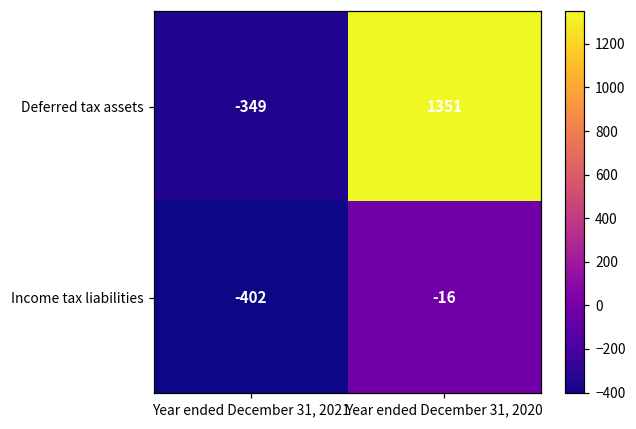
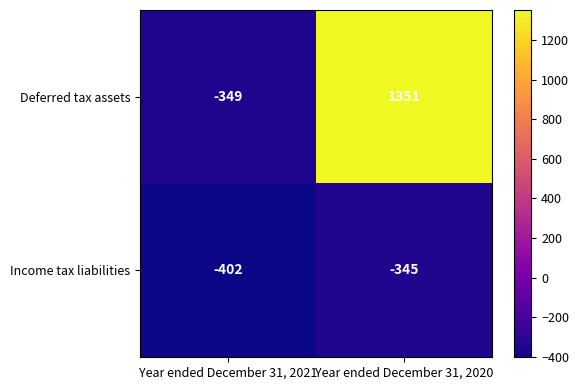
  {
    "Deferred tax assets": {
      "Year ended December 31, 2021": -349,
      "Year ended December 31, 2020": 1351
    },
    "Income tax liabilities": {
      "Year ended December 31, 2021": -402,
-     "Year ended December 31, 2020": -16
+     "Year ended December 31, 2020": -345
    }
  }
